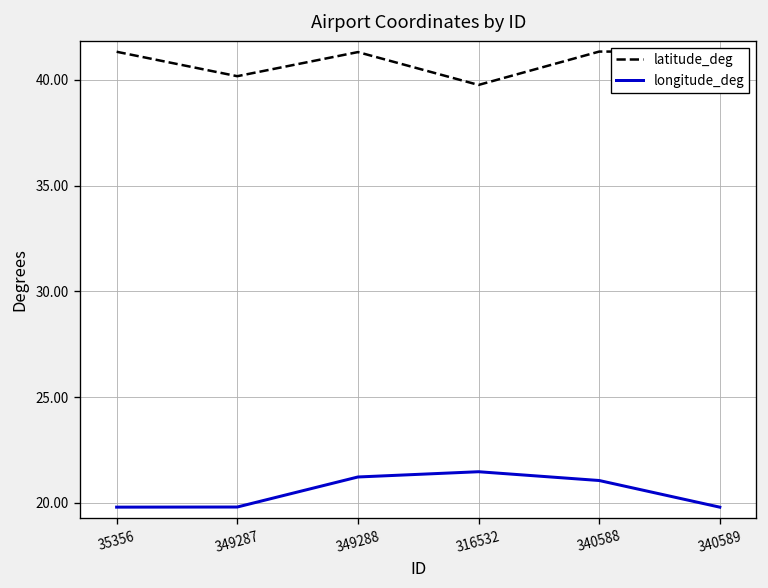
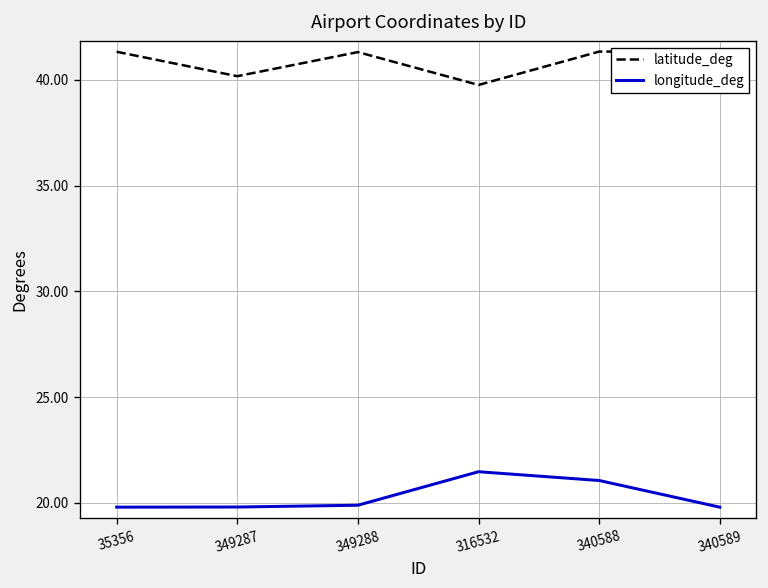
  {
    "latitude_deg": {
      "35356": 41.3,
      "349287": 40.2,
      "349288": 41.3,
      "316532": 39.8,
      "340588": 41.3
    },
    "longitude_deg": {
      "35356": 19.8,
      "349287": 19.8,
-     "349288": 21.2,
+     "349288": 19.9,
      "316532": 21.5,
      "340588": 21.1,
      "340589": 19.8
    }
  }
